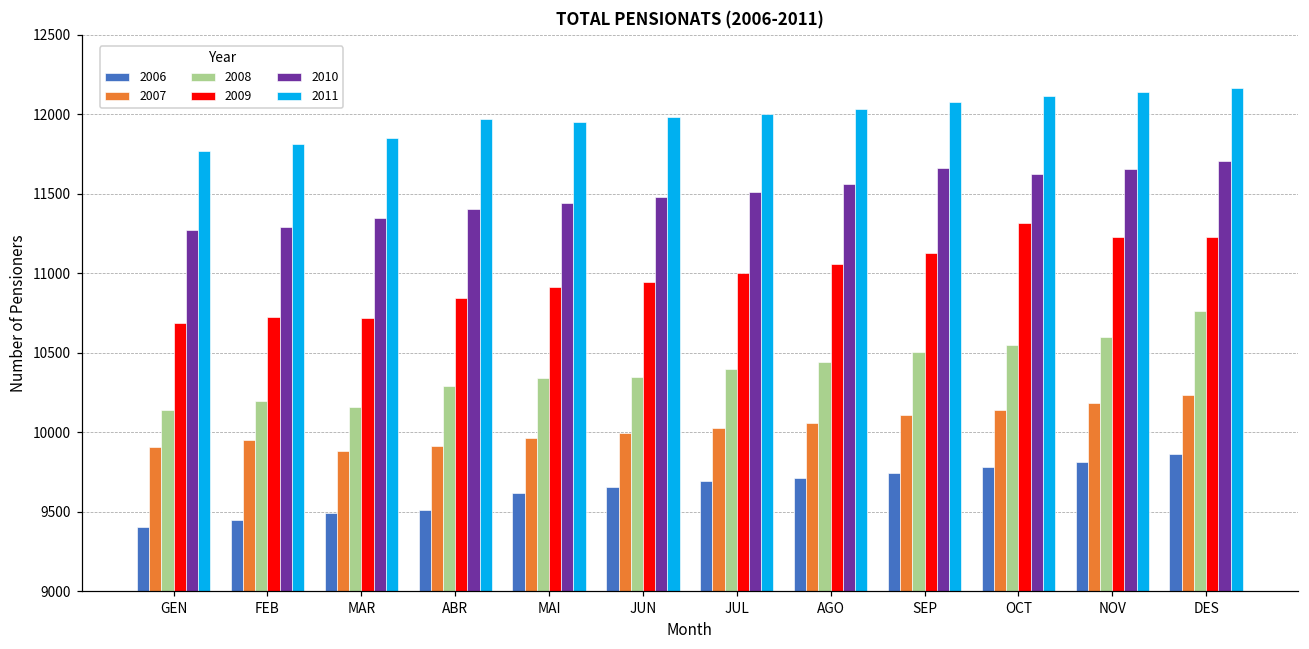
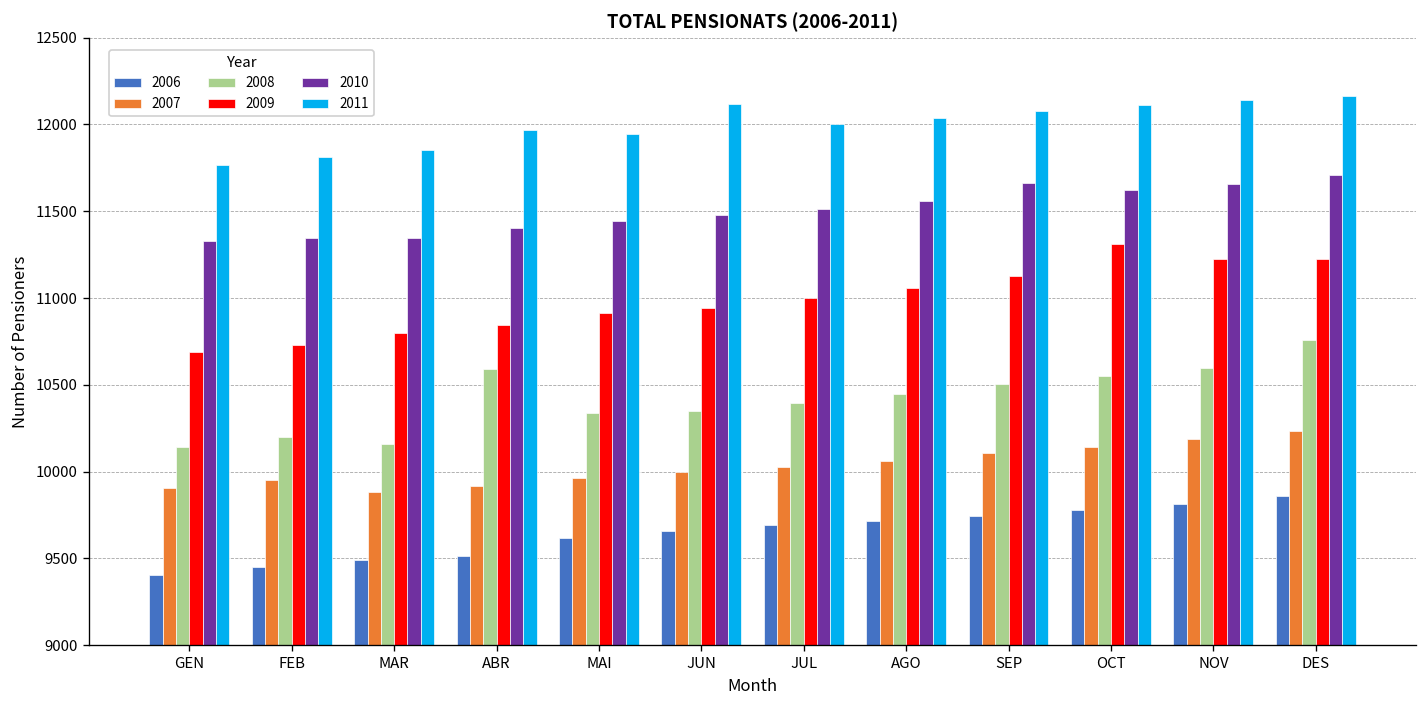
  {
    "2006": {
      "GEN": 9400,
      "FEB": 9450,
      "MAR": 9490,
      "ABR": 9510,
      "MAI": 9620,
      "JUN": 9660,
      "JUL": 9690,
      "AGO": 9710,
      "SEP": 9740,
      "OCT": 9780,
      "NOV": 9810,
      "DES": 9860
    },
    "2007": {
      "GEN": 9910,
      "FEB": 9950,
      "MAR": 9880,
      "ABR": 9920,
      "MAI": 9970,
      "JUN": 10000,
      "JUL": 10030,
      "AGO": 10060,
      "SEP": 10110,
      "OCT": 10140,
      "NOV": 10190,
      "DES": 10240
    },
    "2008": {
      "GEN": 10140,
      "FEB": 10200,
      "MAR": 10160,
-     "ABR": 10290,
+     "ABR": 10590,
      "MAI": 10340,
      "JUN": 10350,
      "JUL": 10400,
      "AGO": 10450,
      "SEP": 10510,
      "OCT": 10550,
      "NOV": 10600,
      "DES": 10760
    },
    "2009": {
      "GEN": 10690,
      "FEB": 10730,
-     "MAR": 10720,
+     "MAR": 10800,
      "ABR": 10850,
      "MAI": 10910,
      "JUN": 10950,
      "JUL": 11000,
      "AGO": 11060,
      "SEP": 11130,
      "OCT": 11310,
      "NOV": 11230,
      "DES": 11230
    },
    "2010": {
-     "GEN": 11270,
-     "FEB": 11290,
+     "GEN": 11330,
+     "FEB": 11350,
      "MAR": 11350,
      "ABR": 11400,
      "MAI": 11440,
      "JUN": 11480,
      "JUL": 11510,
      "AGO": 11560,
      "SEP": 11660,
      "OCT": 11620,
      "NOV": 11660,
      "DES": 11710
    },
    "2011": {
      "GEN": 11770,
      "FEB": 11810,
      "MAR": 11850,
      "ABR": 11970,
      "MAI": 11950,
-     "JUN": 11980,
+     "JUN": 12120,
      "JUL": 12000,
      "AGO": 12040,
      "SEP": 12080,
      "OCT": 12110,
      "NOV": 12140,
      "DES": 12160
    }
  }
